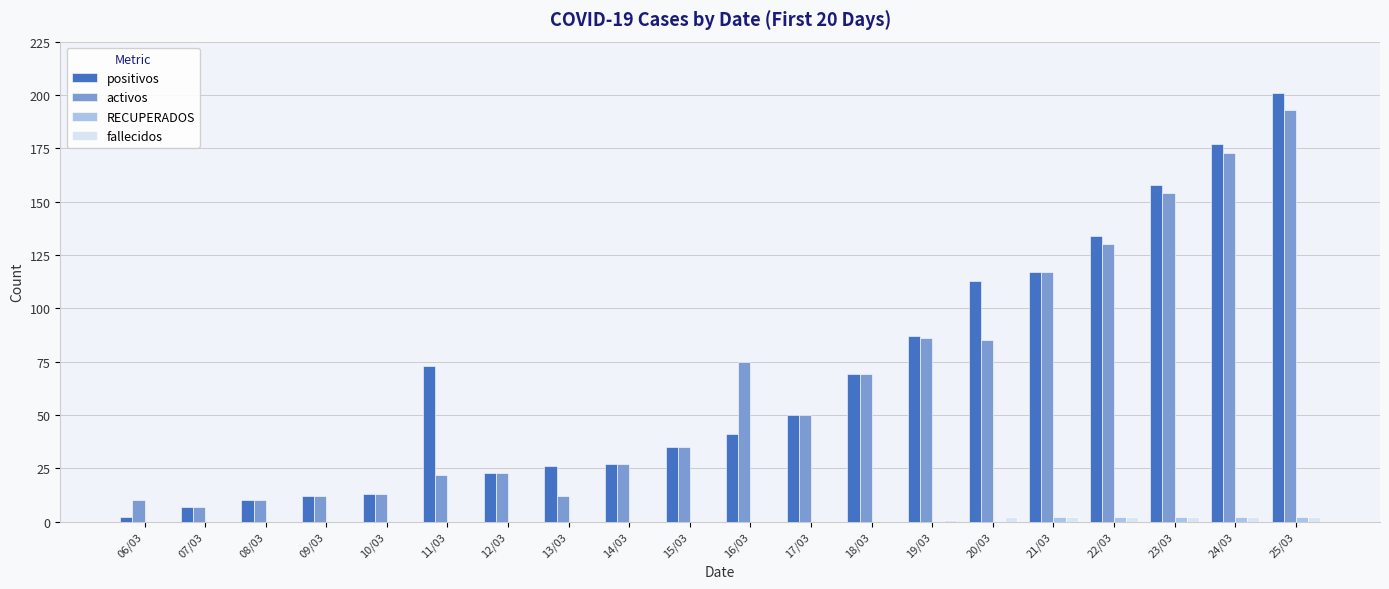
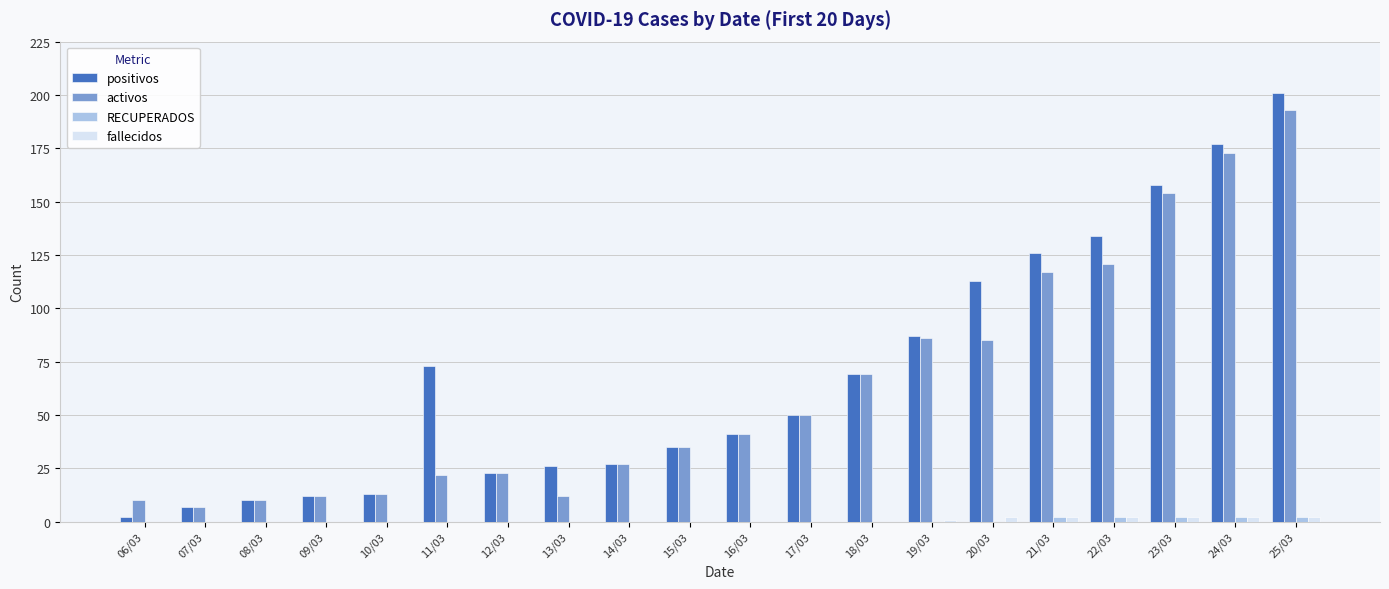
  {
    "positivos": {
      "06/03": 2,
      "07/03": 7,
      "08/03": 10,
      "09/03": 12,
      "10/03": 13,
      "11/03": 73,
      "12/03": 23,
      "13/03": 26,
      "14/03": 27,
      "15/03": 35,
      "16/03": 41,
      "17/03": 50,
      "18/03": 69,
      "19/03": 87,
      "20/03": 113,
-     "21/03": 117,
+     "21/03": 126,
      "22/03": 134,
      "23/03": 158,
      "24/03": 177,
      "25/03": 201
    },
    "activos": {
      "06/03": 10,
      "07/03": 7,
      "08/03": 10,
      "09/03": 12,
      "10/03": 13,
      "11/03": 22,
      "12/03": 23,
      "13/03": 12,
      "14/03": 27,
      "15/03": 35,
-     "16/03": 75,
+     "16/03": 41,
      "17/03": 50,
      "18/03": 69,
      "19/03": 86,
      "20/03": 85,
      "21/03": 117,
-     "22/03": 130,
+     "22/03": 121,
      "23/03": 154,
      "24/03": 173,
      "25/03": 193
    }
  }
